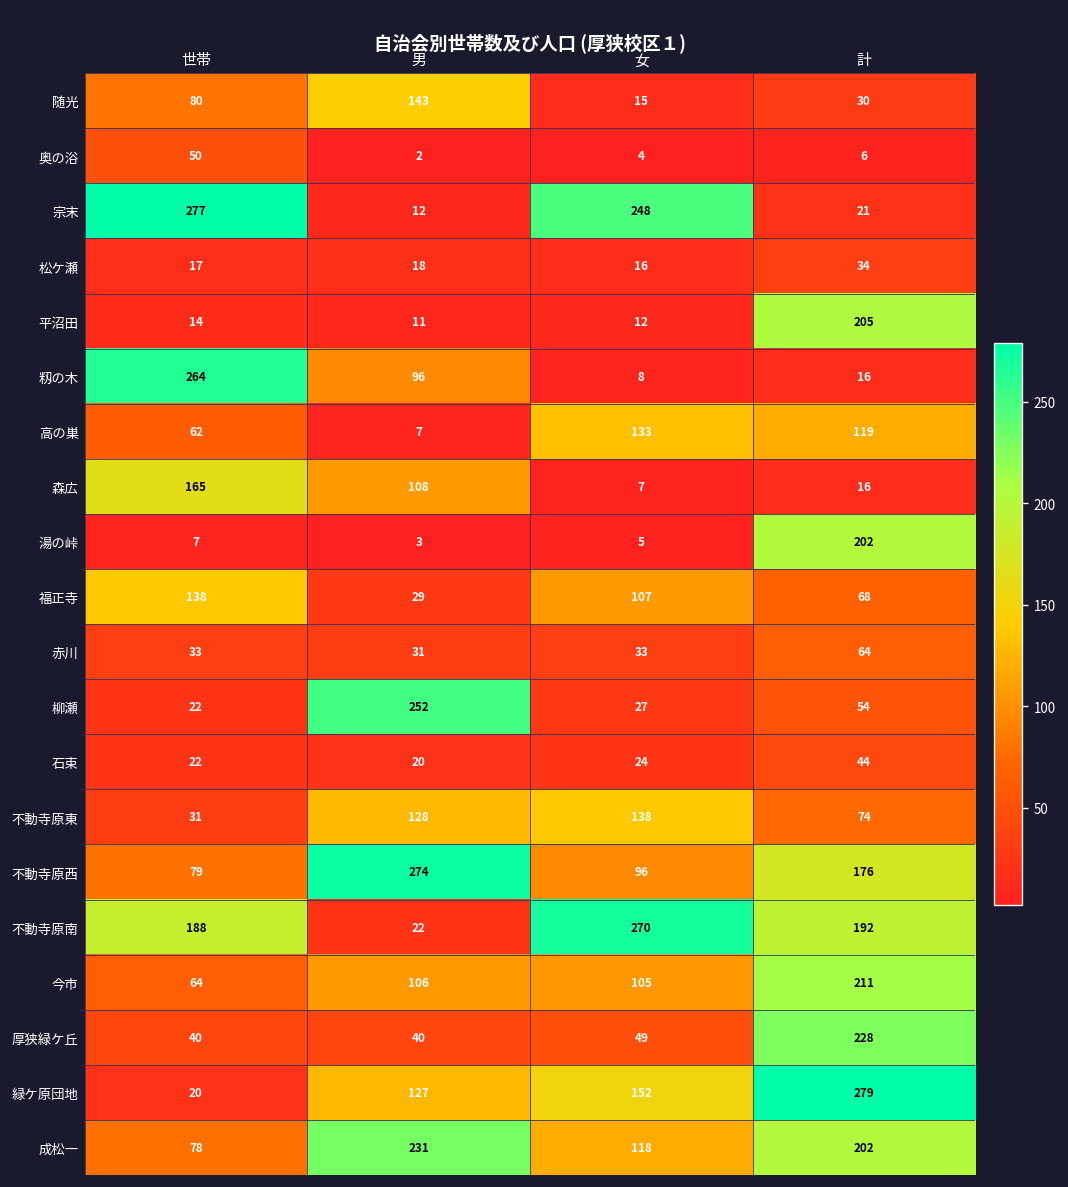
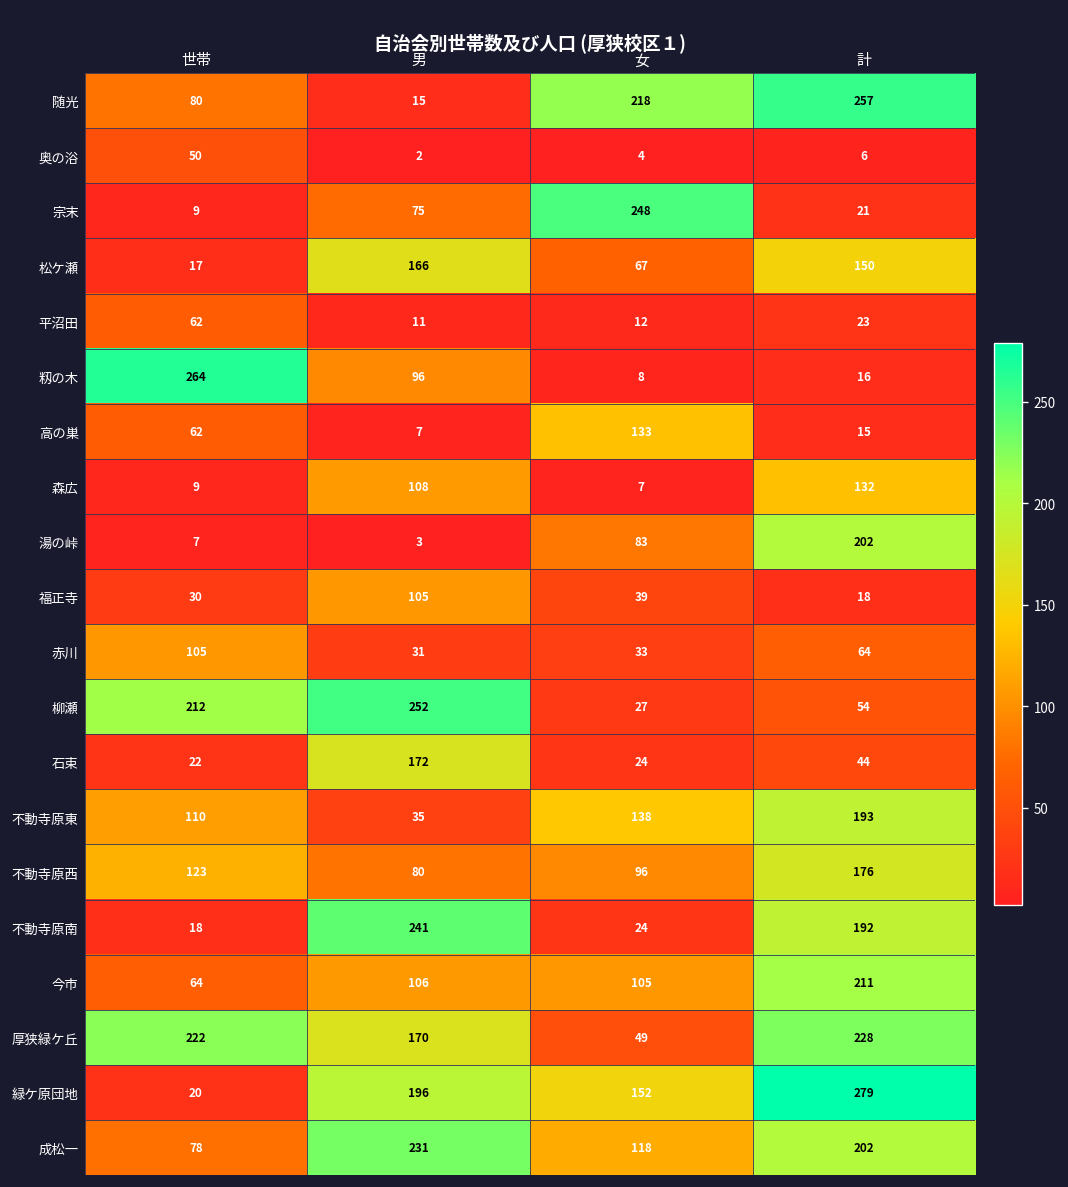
  {
    "随光": {
      "世帯": 80,
-     "男": 143,
-     "女": 15,
-     "計": 30
+     "男": 15,
+     "女": 218,
+     "計": 257
    },
    "奥の浴": {
      "世帯": 50,
      "男": 2,
      "女": 4,
      "計": 6
    },
    "宗末": {
-     "世帯": 277,
-     "男": 12,
+     "世帯": 9,
+     "男": 75,
      "女": 248,
      "計": 21
    },
    "松ケ瀬": {
      "世帯": 17,
-     "男": 18,
-     "女": 16,
-     "計": 34
+     "男": 166,
+     "女": 67,
+     "計": 150
    },
    "平沼田": {
-     "世帯": 14,
+     "世帯": 62,
      "男": 11,
      "女": 12,
-     "計": 205
+     "計": 23
    },
    "籾の木": {
      "世帯": 264,
      "男": 96,
      "女": 8,
      "計": 16
    },
    "高の巣": {
      "世帯": 62,
      "男": 7,
      "女": 133,
-     "計": 119
+     "計": 15
    },
    "森広": {
-     "世帯": 165,
+     "世帯": 9,
      "男": 108,
      "女": 7,
-     "計": 16
+     "計": 132
    },
    "湯の峠": {
      "世帯": 7,
      "男": 3,
-     "女": 5,
+     "女": 83,
      "計": 202
    },
    "福正寺": {
-     "世帯": 138,
-     "男": 29,
-     "女": 107,
-     "計": 68
+     "世帯": 30,
+     "男": 105,
+     "女": 39,
+     "計": 18
    },
    "赤川": {
-     "世帯": 33,
+     "世帯": 105,
      "男": 31,
      "女": 33,
      "計": 64
    },
    "柳瀬": {
-     "世帯": 22,
+     "世帯": 212,
      "男": 252,
      "女": 27,
      "計": 54
    },
    "石束": {
      "世帯": 22,
-     "男": 20,
+     "男": 172,
      "女": 24,
      "計": 44
    },
    "不動寺原東": {
-     "世帯": 31,
-     "男": 128,
+     "世帯": 110,
+     "男": 35,
      "女": 138,
-     "計": 74
+     "計": 193
    },
    "不動寺原西": {
-     "世帯": 79,
-     "男": 274,
+     "世帯": 123,
+     "男": 80,
      "女": 96,
      "計": 176
    },
    "不動寺原南": {
-     "世帯": 188,
-     "男": 22,
-     "女": 270,
+     "世帯": 18,
+     "男": 241,
+     "女": 24,
      "計": 192
    },
    "今市": {
      "世帯": 64,
      "男": 106,
      "女": 105,
      "計": 211
    },
    "厚狭緑ケ丘": {
-     "世帯": 40,
-     "男": 40,
+     "世帯": 222,
+     "男": 170,
      "女": 49,
      "計": 228
    },
    "緑ケ原団地": {
      "世帯": 20,
-     "男": 127,
+     "男": 196,
      "女": 152,
      "計": 279
    },
    "成松一": {
      "世帯": 78,
      "男": 231,
      "女": 118,
      "計": 202
    }
  }
